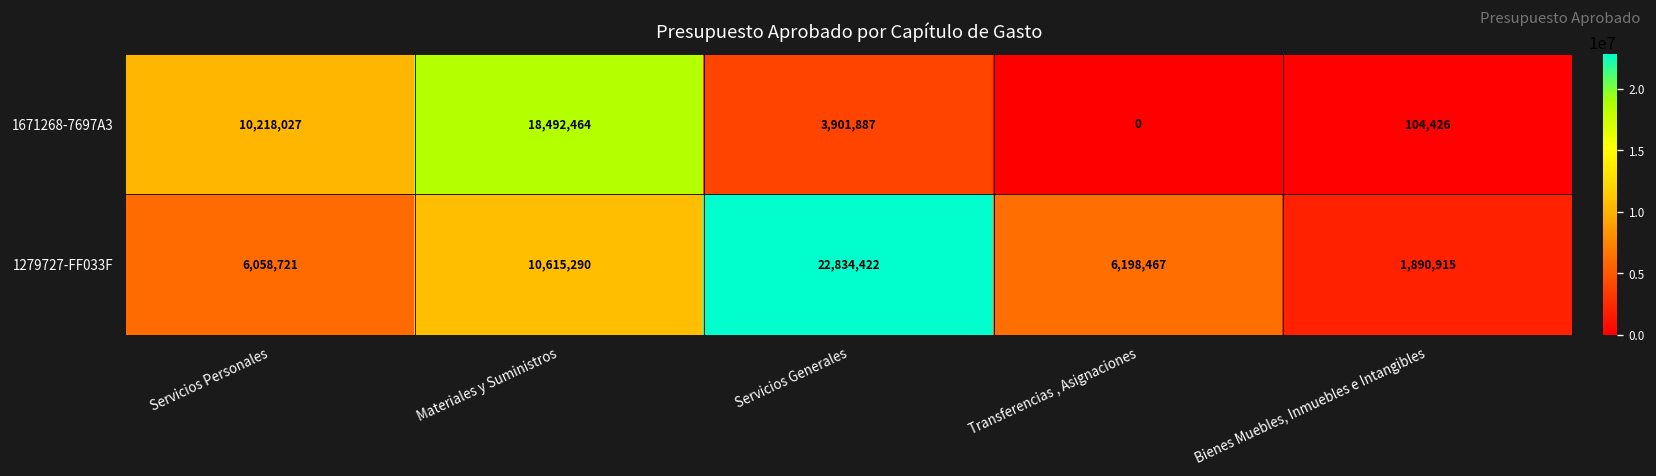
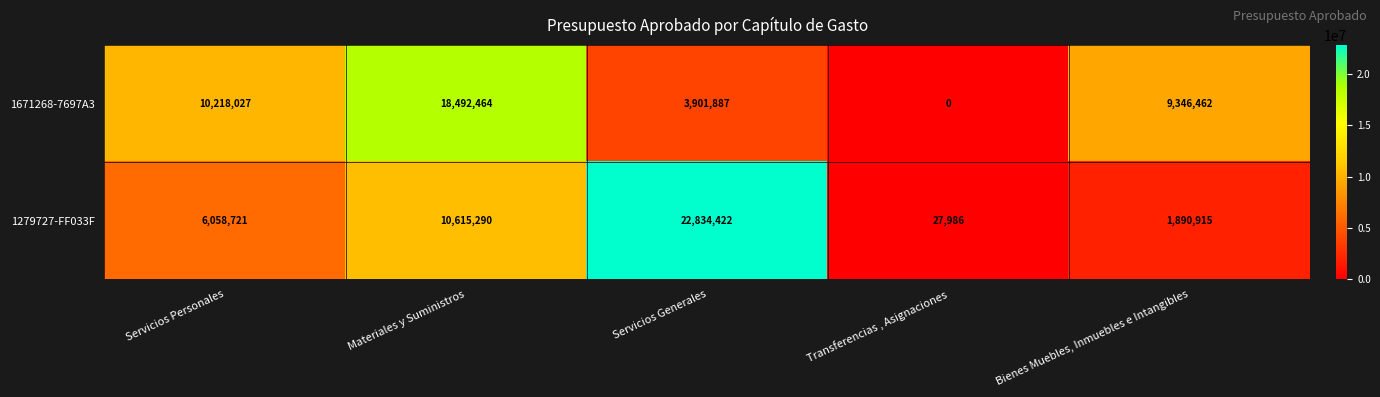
  {
    "1671268-7697A3": {
      "Servicios Personales": "10,218,027",
      "Materiales y Suministros": "18,492,464",
      "Servicios Generales": "3,901,887",
      "Transferencias , Asignaciones": "0",
-     "Bienes Muebles, Inmuebles e Intangibles": "104,426"
+     "Bienes Muebles, Inmuebles e Intangibles": "9,346,462"
    },
    "1279727-FF033F": {
      "Servicios Personales": "6,058,721",
      "Materiales y Suministros": "10,615,290",
      "Servicios Generales": "22,834,422",
-     "Transferencias , Asignaciones": "6,198,467",
+     "Transferencias , Asignaciones": "27,986",
      "Bienes Muebles, Inmuebles e Intangibles": "1,890,915"
    }
  }
